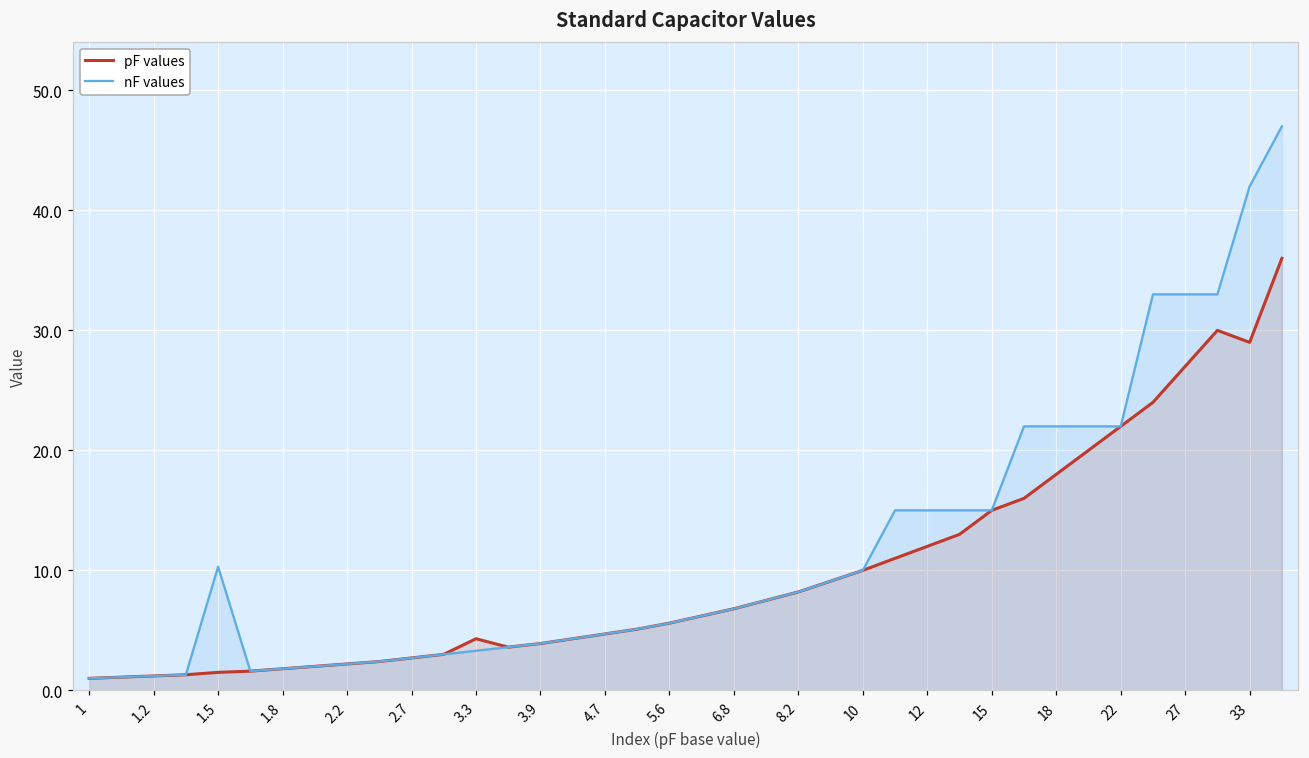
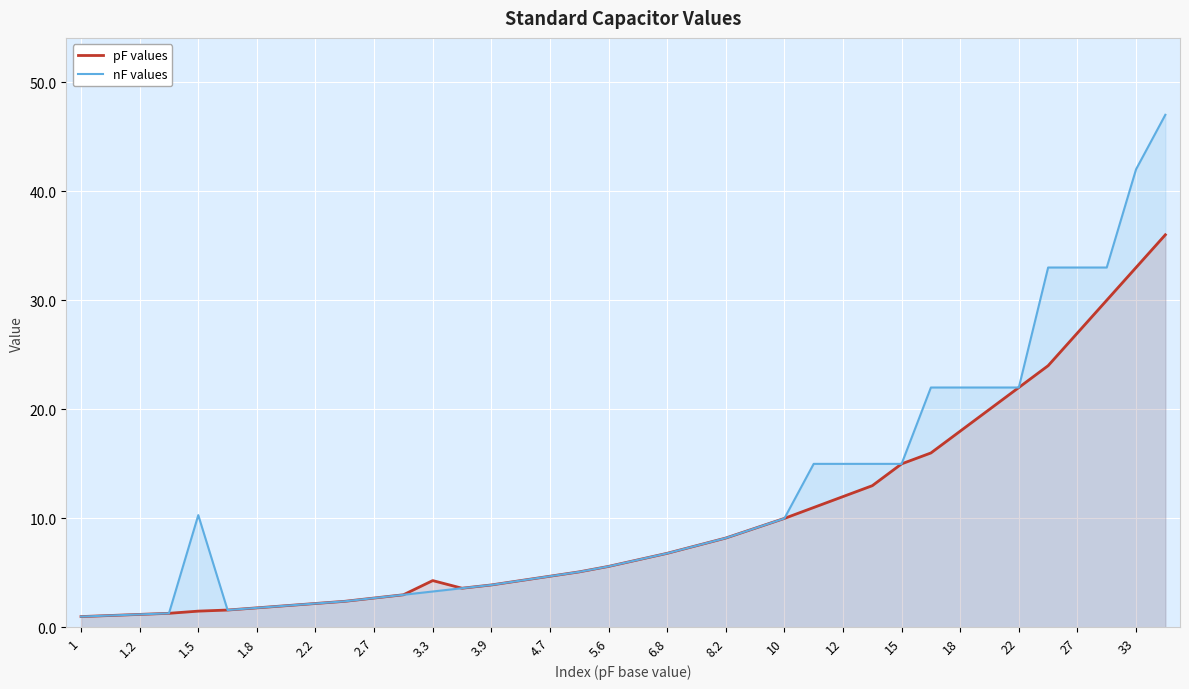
  {
    "pF values": {
      "1.5": 1.5,
      "3.3": 4.3,
      "12": 12,
      "18": 18,
      "27": 27,
-     "33": 29
+     "33": 33
    },
    "nF values": {
      "1.5": 10.3,
      "3.3": 3.3,
      "12": 15,
      "18": 22,
      "27": 33,
      "33": 42
    }
  }
